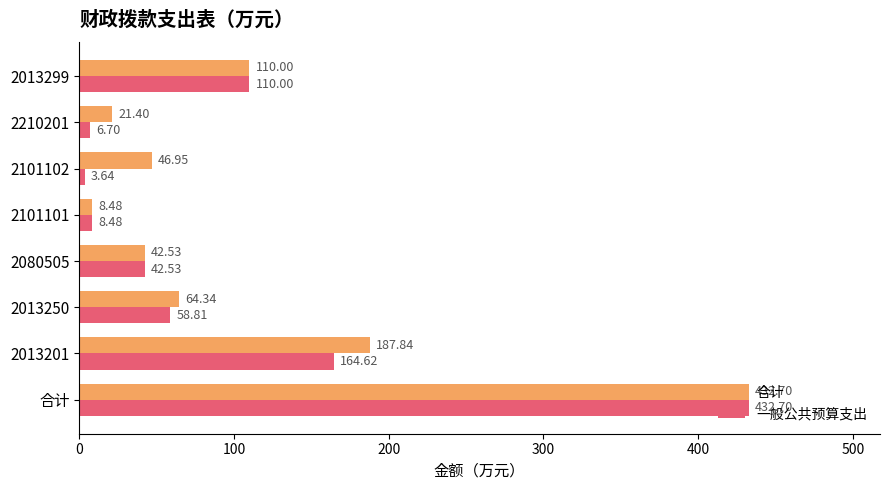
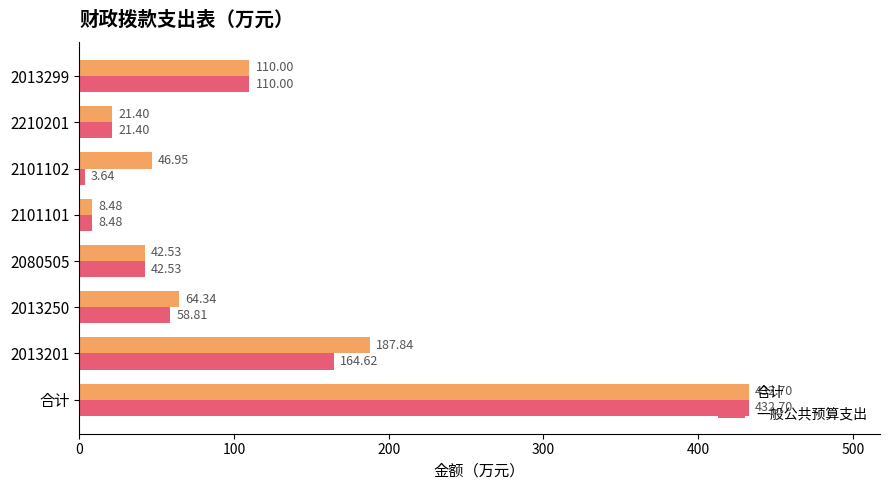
  {
    "合计": {
      "2013299": 110.00,
      "2210201": 21.40,
      "2101102": 46.95,
      "2101101": 8.48,
      "2080505": 42.53,
      "2013250": 64.34,
      "2013201": 187.84,
      "合计": 432.70
    },
    "一般公共预算支出": {
      "2013299": 110.00,
-     "2210201": 6.70,
+     "2210201": 21.40,
      "2101102": 3.64,
      "2101101": 8.48,
      "2080505": 42.53,
      "2013250": 58.81,
      "2013201": 164.62,
      "合计": 432.70
    }
  }
